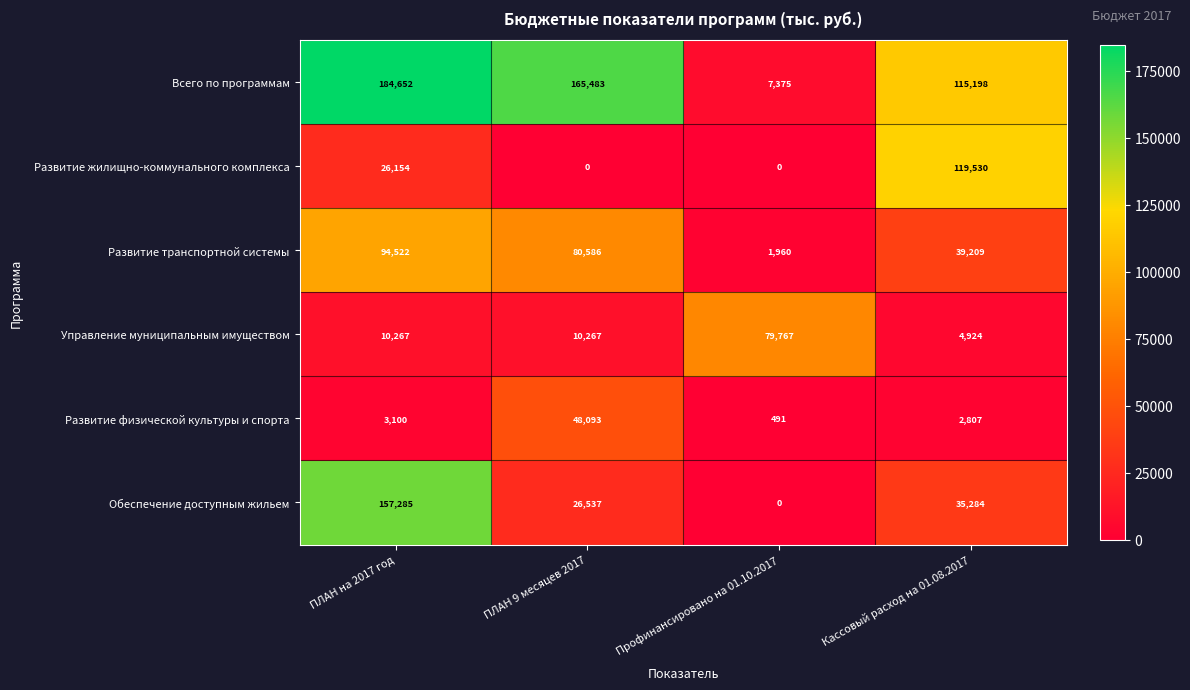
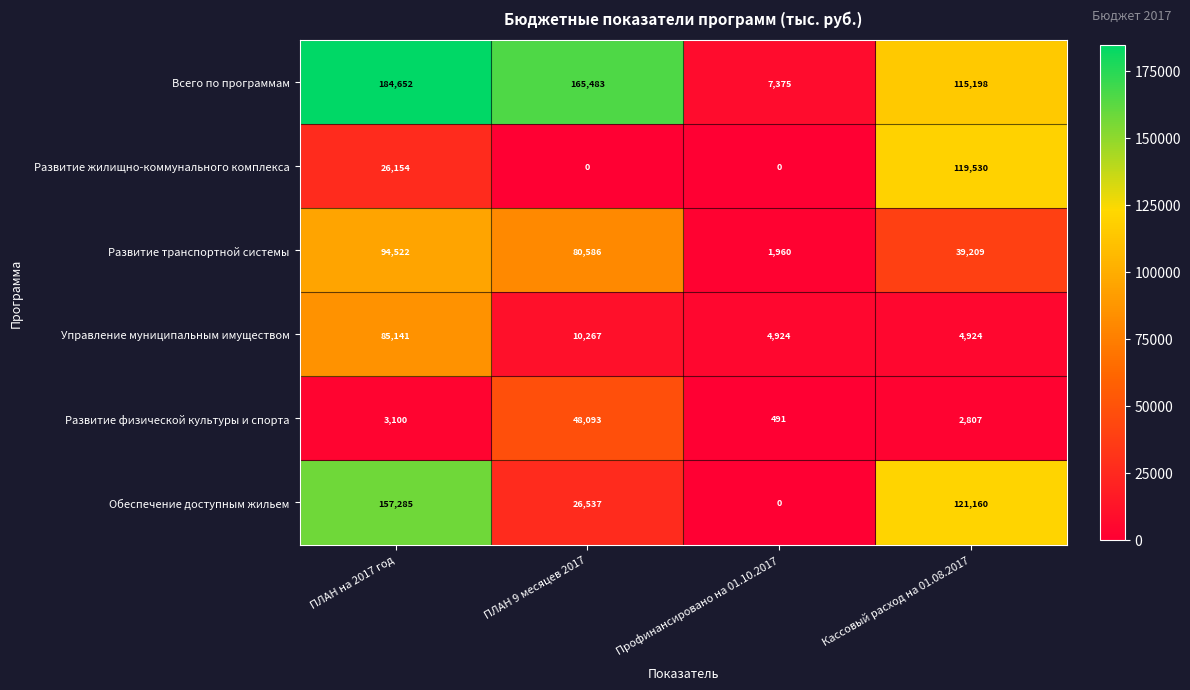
  {
    "Всего по программам": {
      "ПЛАН на 2017 год": "184,652",
      "ПЛАН 9 месяцев 2017": "165,483",
      "Профинансировано на 01.10.2017": "7,375",
      "Кассовый расход на 01.08.2017": "115,198"
    },
    "Развитие жилищно-коммунального комплекса": {
      "ПЛАН на 2017 год": "26,154",
      "ПЛАН 9 месяцев 2017": "0",
      "Профинансировано на 01.10.2017": "0",
      "Кассовый расход на 01.08.2017": "119,530"
    },
    "Развитие транспортной системы": {
      "ПЛАН на 2017 год": "94,522",
      "ПЛАН 9 месяцев 2017": "80,586",
      "Профинансировано на 01.10.2017": "1,960",
      "Кассовый расход на 01.08.2017": "39,209"
    },
    "Управление муниципальным имуществом": {
-     "ПЛАН на 2017 год": "10,267",
+     "ПЛАН на 2017 год": "85,141",
      "ПЛАН 9 месяцев 2017": "10,267",
-     "Профинансировано на 01.10.2017": "79,767",
+     "Профинансировано на 01.10.2017": "4,924",
      "Кассовый расход на 01.08.2017": "4,924"
    },
    "Развитие физической культуры и спорта": {
      "ПЛАН на 2017 год": "3,100",
      "ПЛАН 9 месяцев 2017": "48,093",
      "Профинансировано на 01.10.2017": "491",
      "Кассовый расход на 01.08.2017": "2,807"
    },
    "Обеспечение доступным жильем": {
      "ПЛАН на 2017 год": "157,285",
      "ПЛАН 9 месяцев 2017": "26,537",
      "Профинансировано на 01.10.2017": "0",
-     "Кассовый расход на 01.08.2017": "35,284"
+     "Кассовый расход на 01.08.2017": "121,160"
    }
  }
